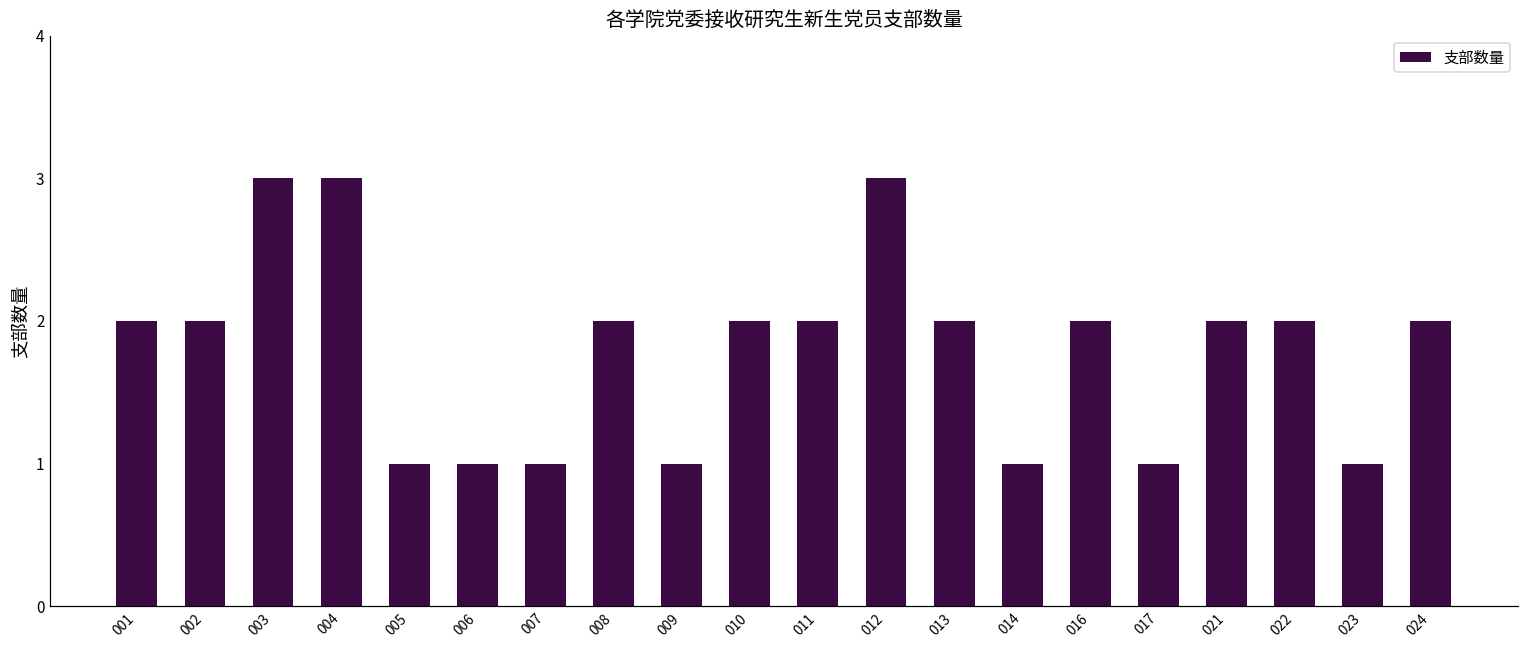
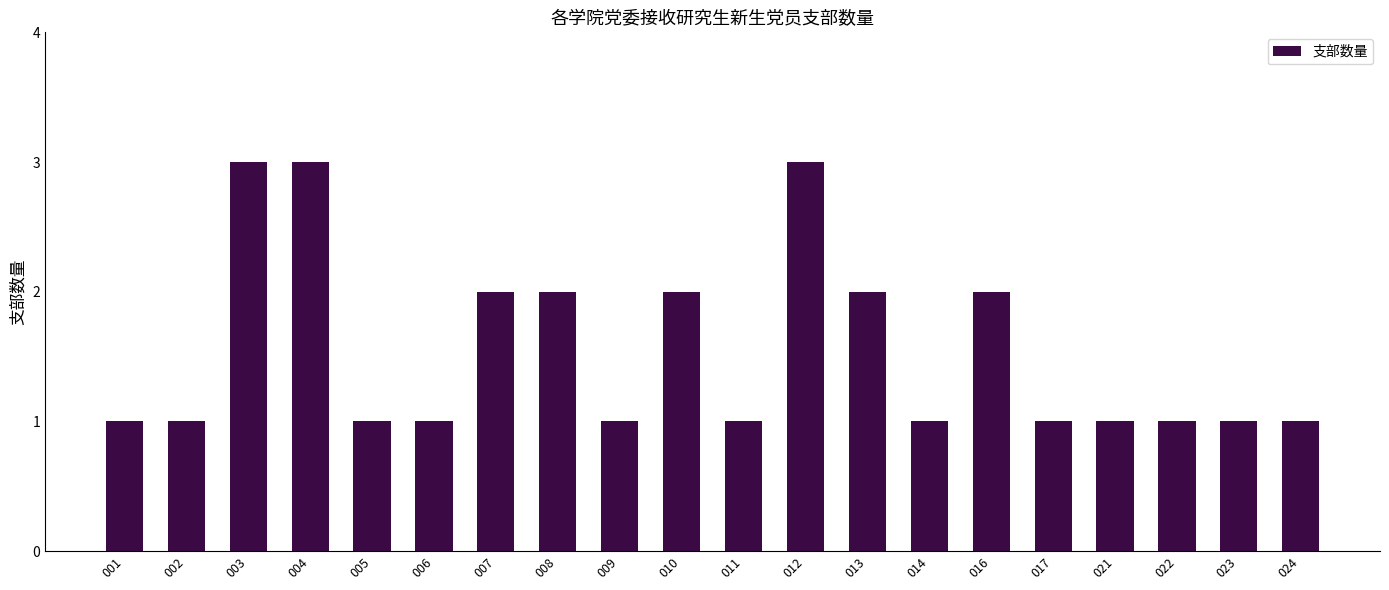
  {
-   "001": 2,
-   "002": 2,
+   "001": 1,
+   "002": 1,
    "003": 3,
    "004": 3,
    "005": 1,
    "006": 1,
-   "007": 1,
+   "007": 2,
    "008": 2,
    "009": 1,
    "010": 2,
-   "011": 2,
+   "011": 1,
    "012": 3,
    "013": 2,
    "014": 1,
    "016": 2,
    "017": 1,
-   "021": 2,
-   "022": 2,
+   "021": 1,
+   "022": 1,
    "023": 1,
-   "024": 2
+   "024": 1
  }
